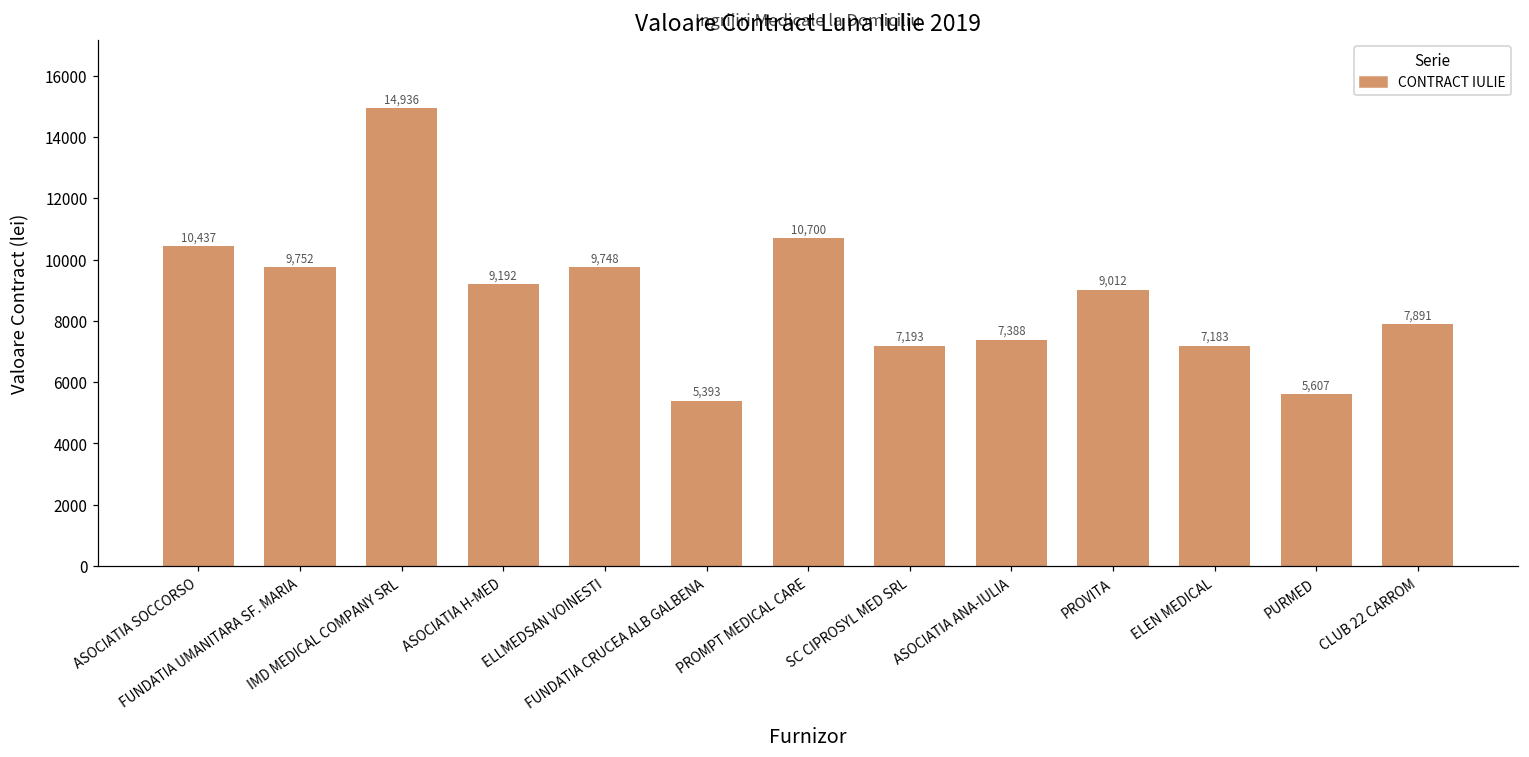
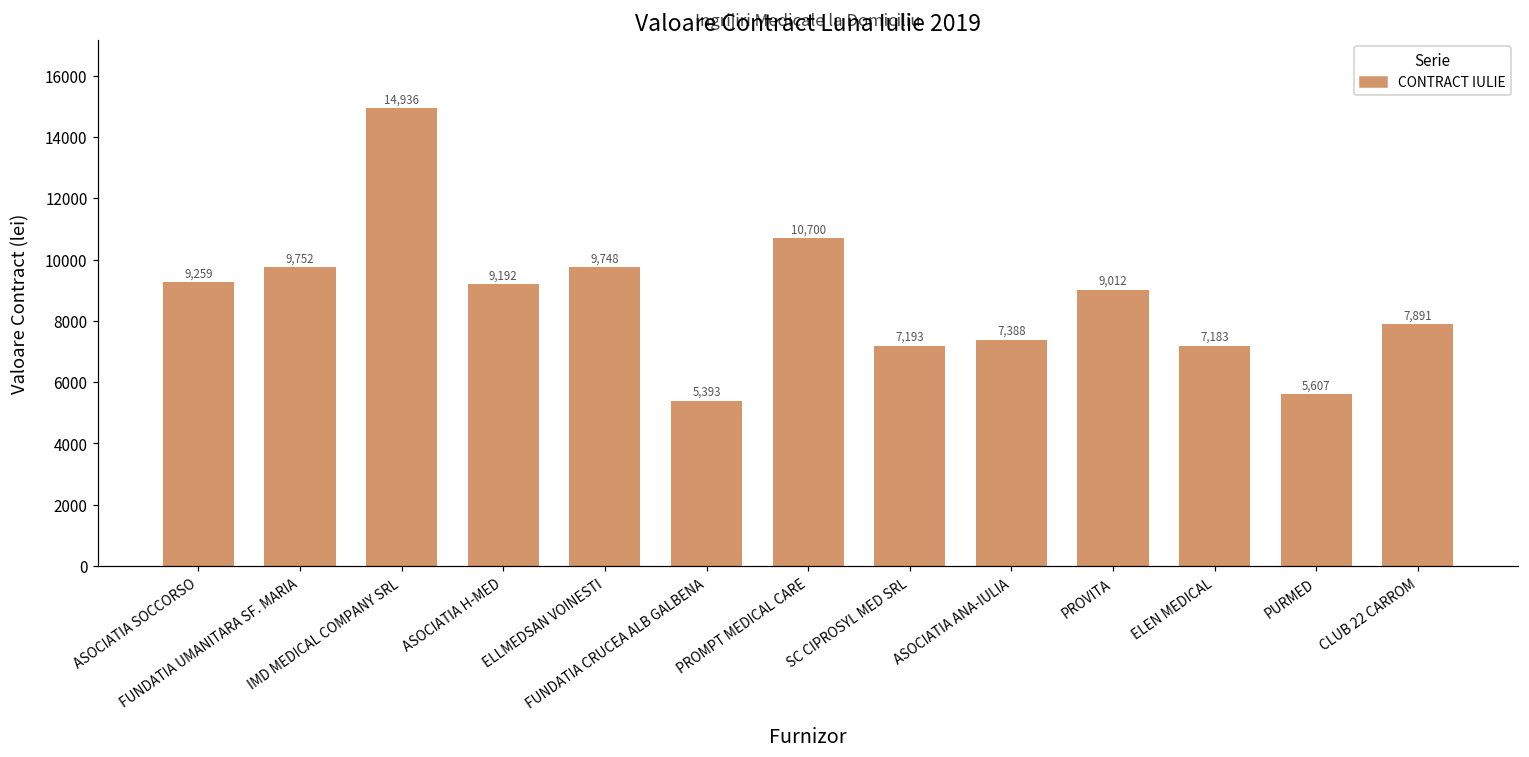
  {
-   "ASOCIATIA SOCCORSO": "10,437",
+   "ASOCIATIA SOCCORSO": "9,259",
    "FUNDATIA UMANITARA SF. MARIA": "9,752",
    "IMD MEDICAL COMPANY SRL": "14,936",
    "ASOCIATIA H-MED": "9,192",
    "ELLMEDSAN VOINESTI": "9,748",
    "FUNDATIA CRUCEA ALB GALBENA": "5,393",
    "PROMPT MEDICAL CARE": "10,700",
    "SC CIPROSYL MED SRL": "7,193",
    "ASOCIATIA ANA-IULIA": "7,388",
    "PROVITA": "9,012",
    "ELEN MEDICAL": "7,183",
    "PURMED": "5,607",
    "CLUB 22 CARROM": "7,891"
  }
